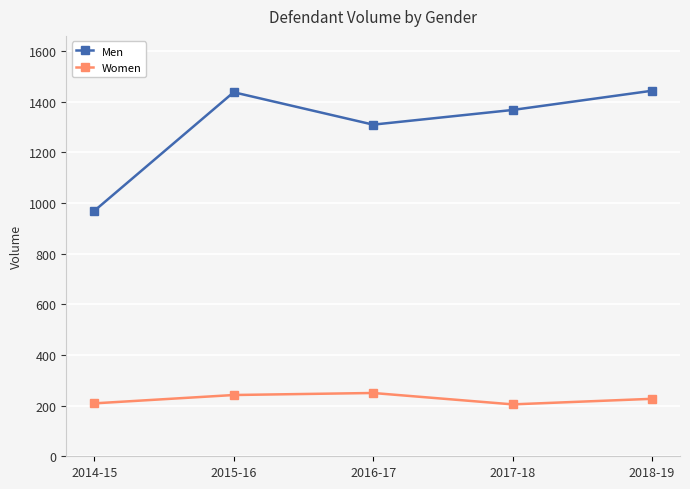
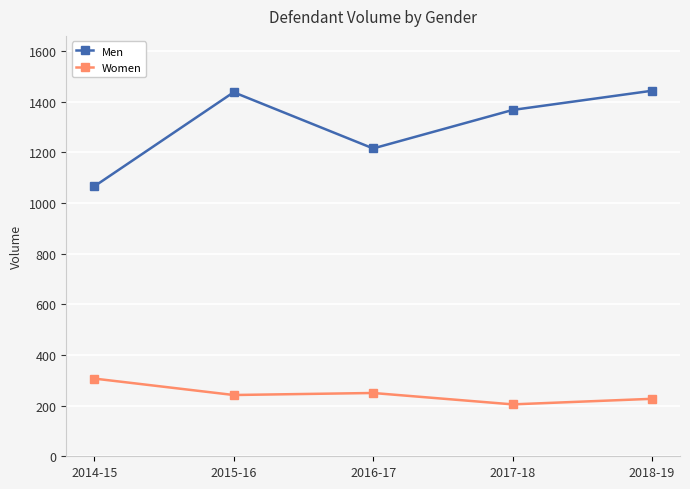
  {
    "Men": {
-     "2014-15": 970,
+     "2014-15": 1070,
      "2015-16": 1440,
-     "2016-17": 1310,
+     "2016-17": 1220,
      "2017-18": 1370,
      "2018-19": 1440
    },
    "Women": {
-     "2014-15": 210,
+     "2014-15": 310,
      "2015-16": 240,
      "2016-17": 250,
      "2017-18": 210,
      "2018-19": 230
    }
  }
